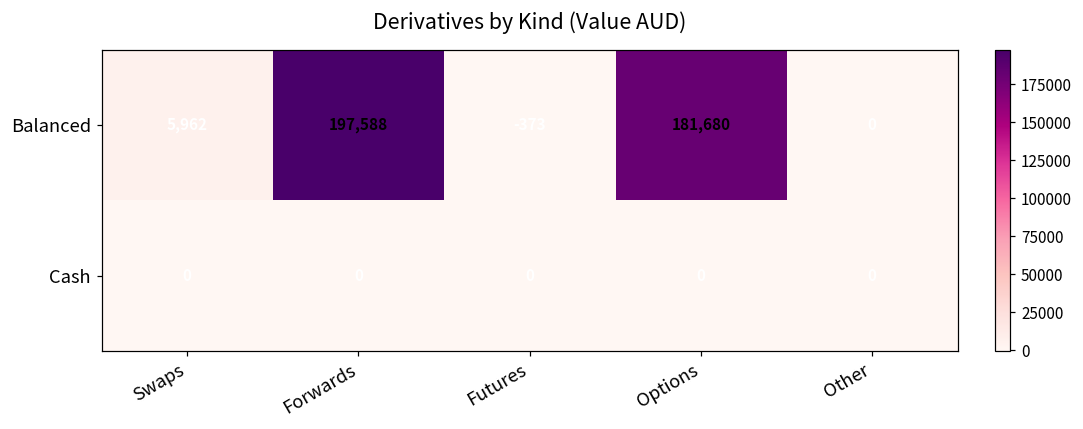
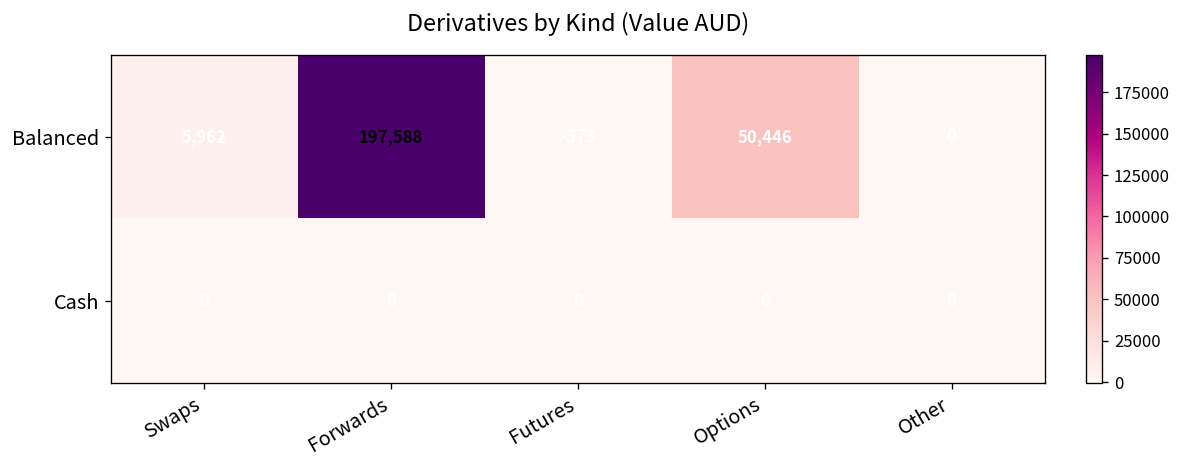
  {
    "Balanced": {
      "Forwards": "197,588",
-     "Options": "181,680"
+     "Options": "50,446"
    }
  }
